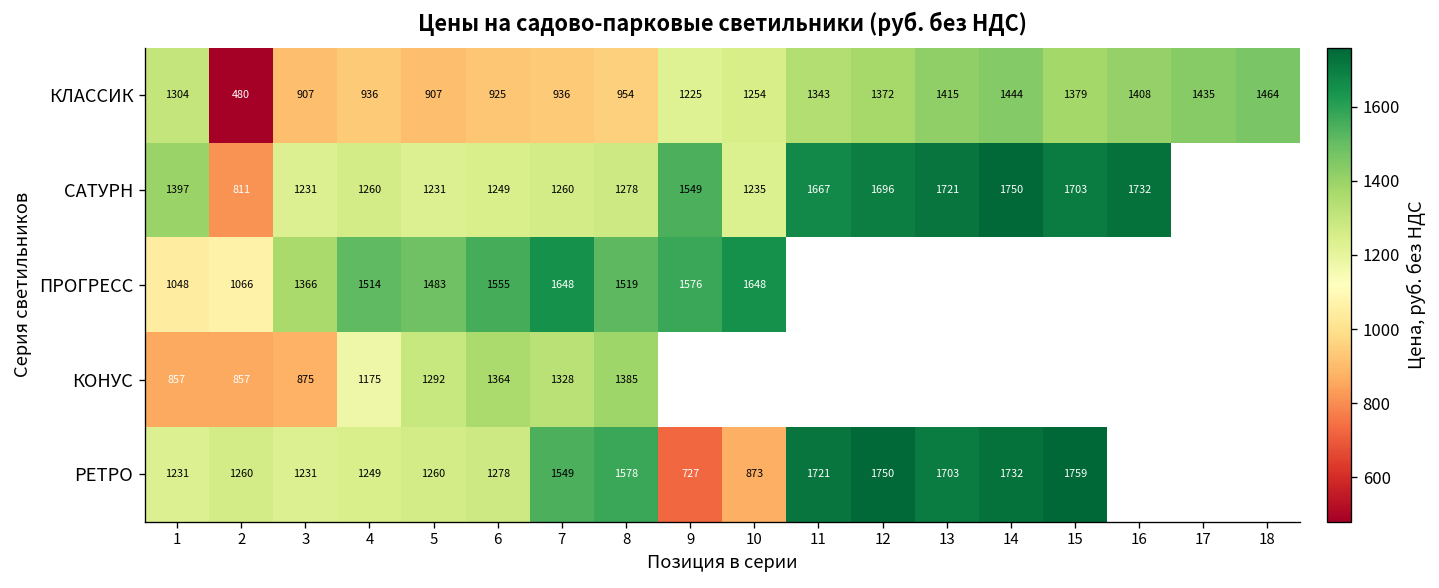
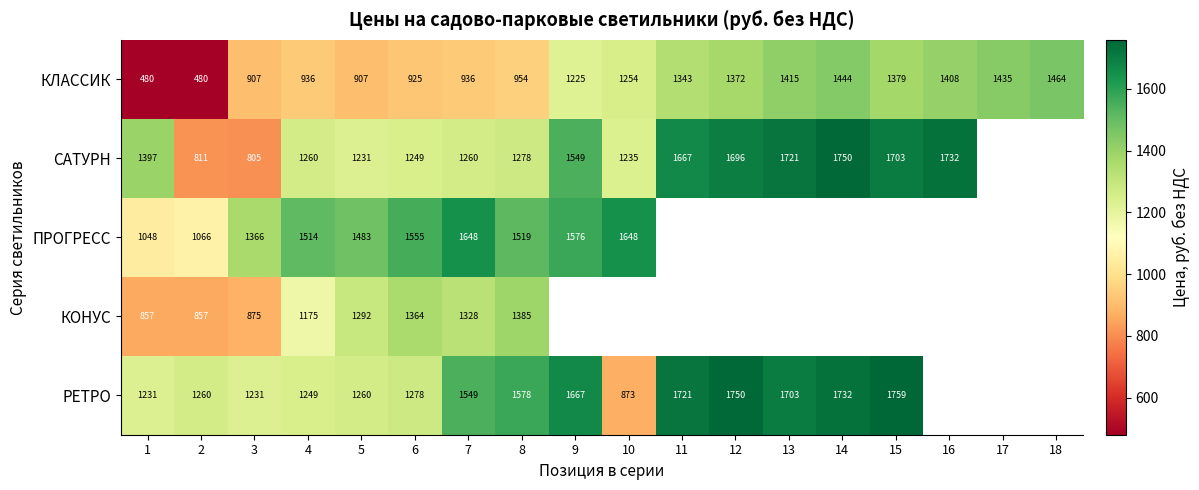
  {
    "КЛАССИК": {
-     "1": 1304,
+     "1": 480,
      "2": 480,
      "3": 907,
      "4": 936,
      "5": 907,
      "6": 925,
      "7": 936,
      "8": 954,
      "9": 1225,
      "10": 1254,
      "11": 1343,
      "12": 1372,
      "13": 1415,
      "14": 1444,
      "15": 1379,
      "16": 1408,
      "17": 1435,
      "18": 1464
    },
    "САТУРН": {
      "1": 1397,
      "2": 811,
-     "3": 1231,
+     "3": 805,
      "4": 1260,
      "5": 1231,
      "6": 1249,
      "7": 1260,
      "8": 1278,
      "9": 1549,
      "10": 1235,
      "11": 1667,
      "12": 1696,
      "13": 1721,
      "14": 1750,
      "15": 1703,
      "16": 1732
    },
    "ПРОГРЕСС": {
      "1": 1048,
      "2": 1066,
      "3": 1366,
      "4": 1514,
      "5": 1483,
      "6": 1555,
      "7": 1648,
      "8": 1519,
      "9": 1576,
      "10": 1648
    },
    "КОНУС": {
      "1": 857,
      "2": 857,
      "3": 875,
      "4": 1175,
      "5": 1292,
      "6": 1364,
      "7": 1328,
      "8": 1385
    },
    "РЕТРО": {
      "1": 1231,
      "2": 1260,
      "3": 1231,
      "4": 1249,
      "5": 1260,
      "6": 1278,
      "7": 1549,
      "8": 1578,
-     "9": 727,
+     "9": 1667,
      "10": 873,
      "11": 1721,
      "12": 1750,
      "13": 1703,
      "14": 1732,
      "15": 1759
    }
  }
